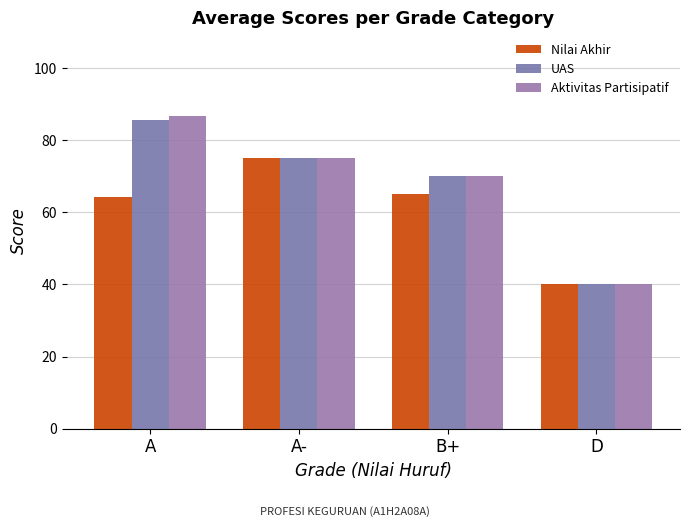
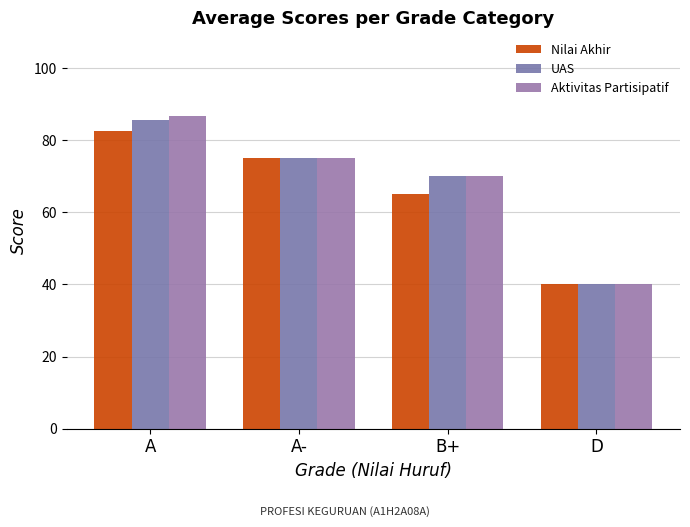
  {
    "Nilai Akhir": {
-     "A": 64,
+     "A": 83,
      "A-": 75,
      "B+": 65,
      "D": 40
    }
  }
